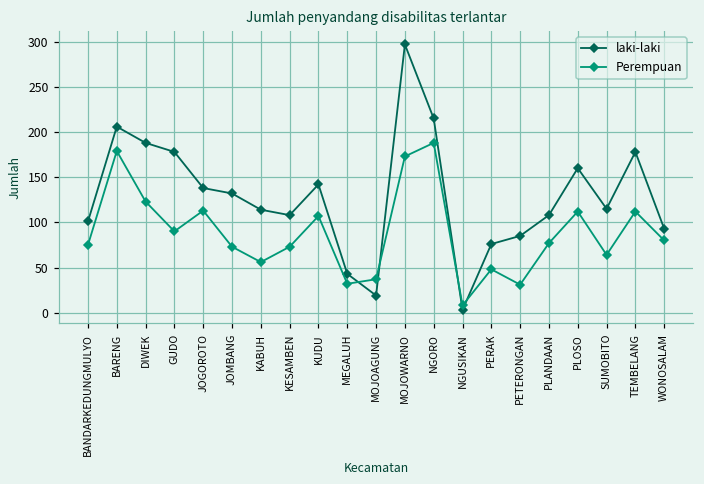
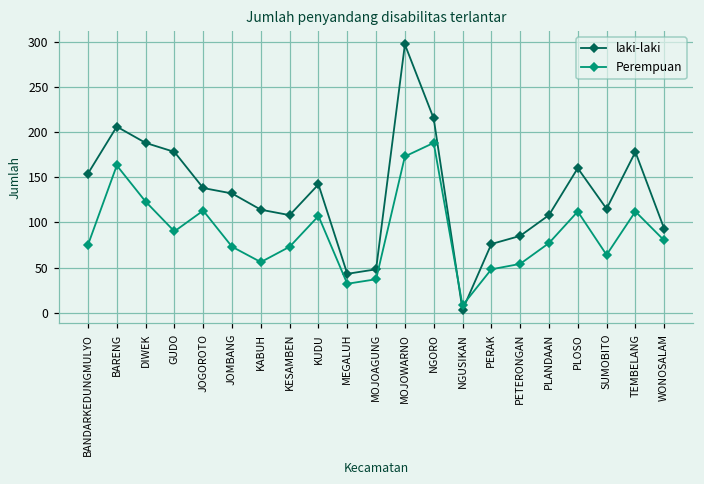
  {
    "laki-laki": {
-     "BANDARKEDUNGMULYO": 100,
+     "BANDARKEDUNGMULYO": 150,
      "BARENG": 210,
      "DIWEK": 190,
      "GUDO": 180,
      "JOGOROTO": 140,
      "JOMBANG": 130,
      "KABUH": 110,
      "KESAMBEN": 110,
      "KUDU": 140,
      "MEGALUH": 40,
-     "MOJOAGUNG": 20,
+     "MOJOAGUNG": 50,
      "MOJOWARNO": 300,
      "NGORO": 220,
      "NGUSIKAN": 0,
      "PERAK": 80,
      "PETERONGAN": 90,
      "PLANDAAN": 110,
      "PLOSO": 160,
      "SUMOBITO": 120,
      "TEMBELANG": 180,
      "WONOSALAM": 90
    },
    "Perempuan": {
      "BANDARKEDUNGMULYO": 80,
-     "BARENG": 180,
+     "BARENG": 160,
      "DIWEK": 120,
      "GUDO": 90,
      "JOGOROTO": 110,
      "JOMBANG": 70,
      "KABUH": 60,
      "KESAMBEN": 70,
      "KUDU": 110,
      "MEGALUH": 30,
      "MOJOAGUNG": 40,
      "MOJOWARNO": 170,
      "NGORO": 190,
      "NGUSIKAN": 10,
      "PERAK": 50,
-     "PETERONGAN": 30,
+     "PETERONGAN": 50,
      "PLANDAAN": 80,
      "PLOSO": 110,
      "SUMOBITO": 60,
      "TEMBELANG": 110,
      "WONOSALAM": 80
    }
  }
